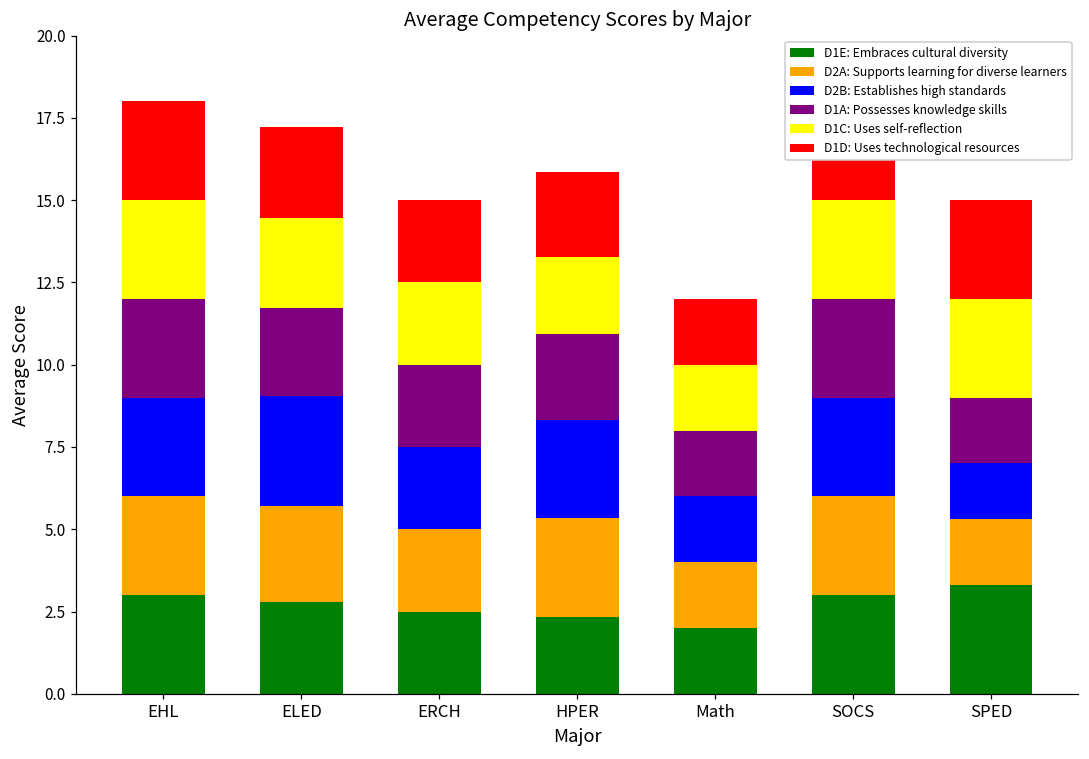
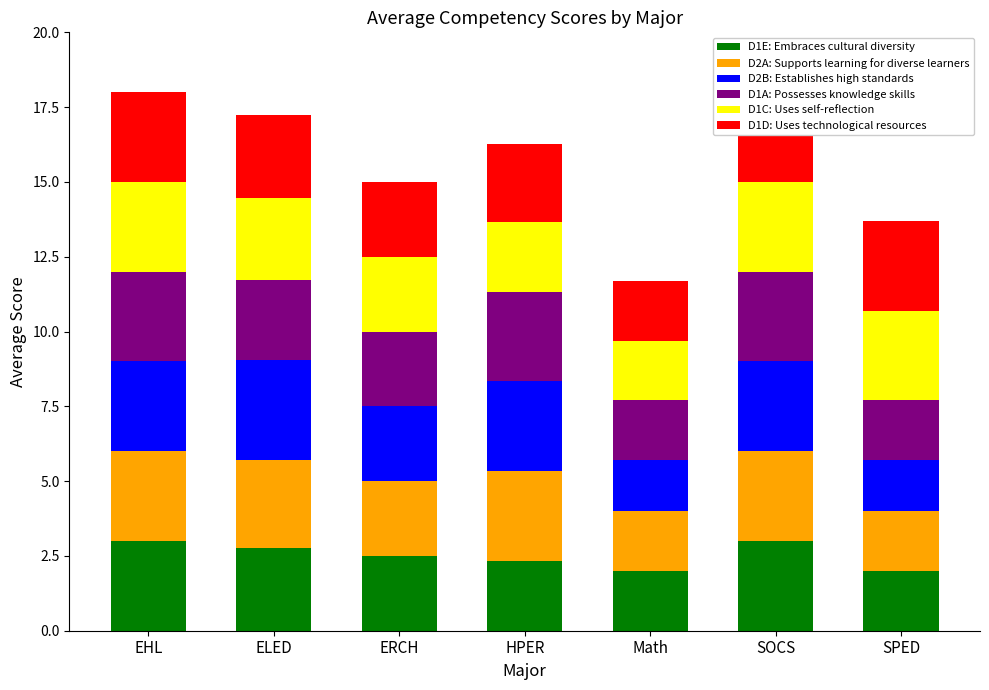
  {
    "D1E: Embraces cultural diversity": {
      "EHL": 3.0,
      "ELED": 2.8,
      "ERCH": 2.5,
      "HPER": 2.3,
      "Math": 2.0,
      "SOCS": 3.0,
-     "SPED": 3.3
+     "SPED": 2.0
    },
    "D2A: Supports learning for diverse learners": {
      "EHL": 3.0,
      "ELED": 2.9,
      "ERCH": 2.5,
      "HPER": 3.0,
      "Math": 2.0,
      "SOCS": 3.0,
      "SPED": 2.0
    },
    "D2B: Establishes high standards": {
      "EHL": 3.0,
      "ELED": 3.3,
      "ERCH": 2.5,
      "HPER": 3.0,
-     "Math": 2.0,
+     "Math": 1.7,
      "SOCS": 3.0,
      "SPED": 1.7
    },
    "D1A: Possesses knowledge skills": {
      "EHL": 3.0,
      "ELED": 2.7,
      "ERCH": 2.5,
-     "HPER": 2.6,
+     "HPER": 3.0,
      "Math": 2.0,
      "SOCS": 3.0,
      "SPED": 2.0
    },
    "D1C: Uses self-reflection": {
      "EHL": 3.0,
      "ELED": 2.7,
      "ERCH": 2.5,
      "HPER": 2.3,
      "Math": 2.0,
      "SOCS": 3.0,
      "SPED": 3.0
    },
    "D1D: Uses technological resources": {
      "EHL": 3.0,
      "ELED": 2.8,
      "ERCH": 2.5,
      "HPER": 2.6,
      "Math": 2.0,
      "SPED": 3.0
    }
  }
